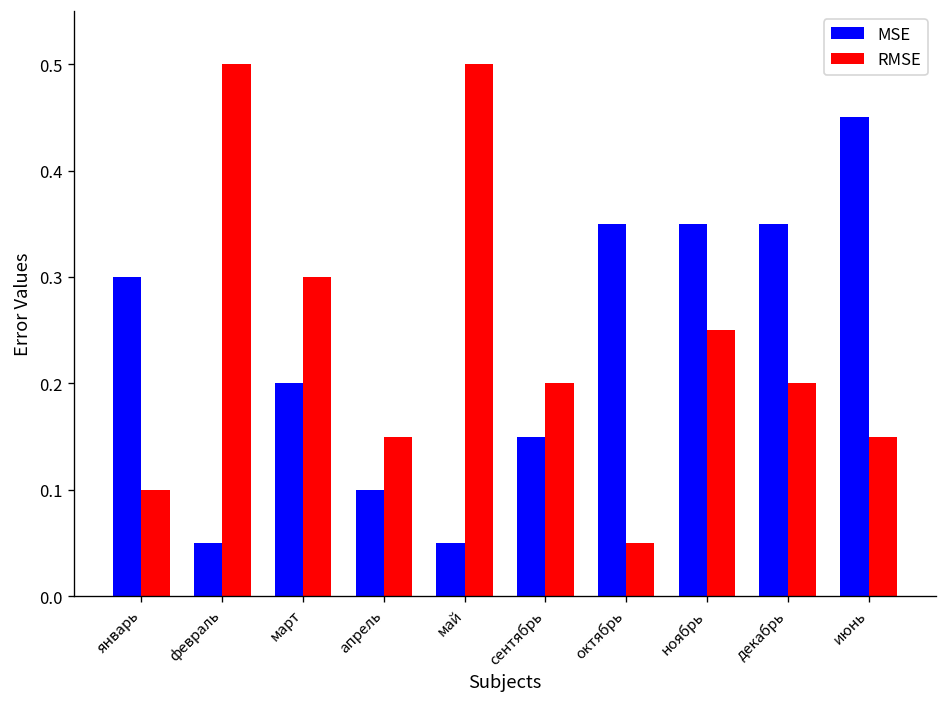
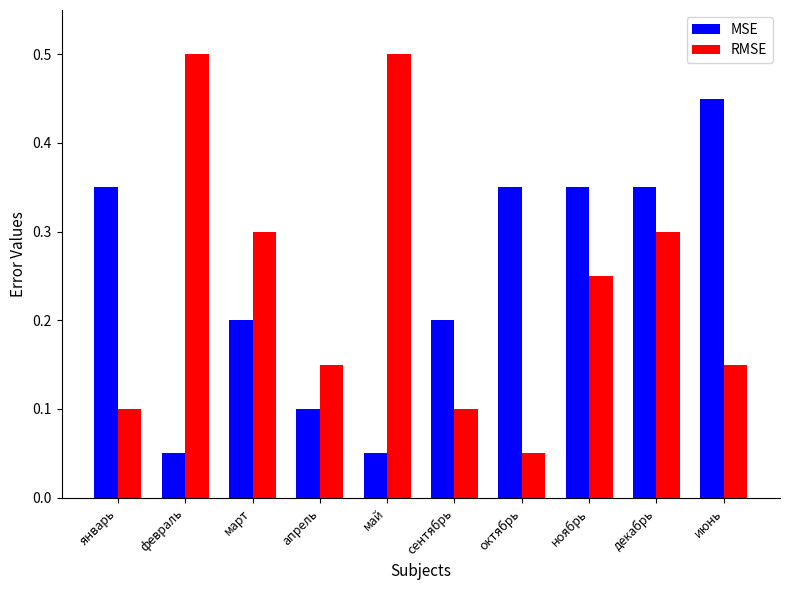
  {
    "MSE": {
-     "январь": 0.30,
+     "январь": 0.35,
      "февраль": 0.05,
      "март": 0.20,
      "апрель": 0.10,
      "май": 0.05,
-     "сентябрь": 0.15,
+     "сентябрь": 0.20,
      "октябрь": 0.35,
      "ноябрь": 0.35,
      "декабрь": 0.35,
      "июнь": 0.45
    },
    "RMSE": {
      "январь": 0.10,
      "февраль": 0.50,
      "март": 0.30,
      "апрель": 0.15,
      "май": 0.50,
-     "сентябрь": 0.20,
+     "сентябрь": 0.10,
      "октябрь": 0.05,
      "ноябрь": 0.25,
-     "декабрь": 0.20,
+     "декабрь": 0.30,
      "июнь": 0.15
    }
  }
